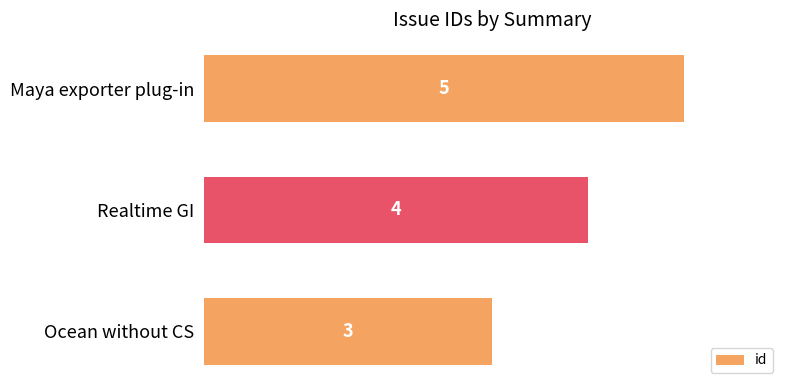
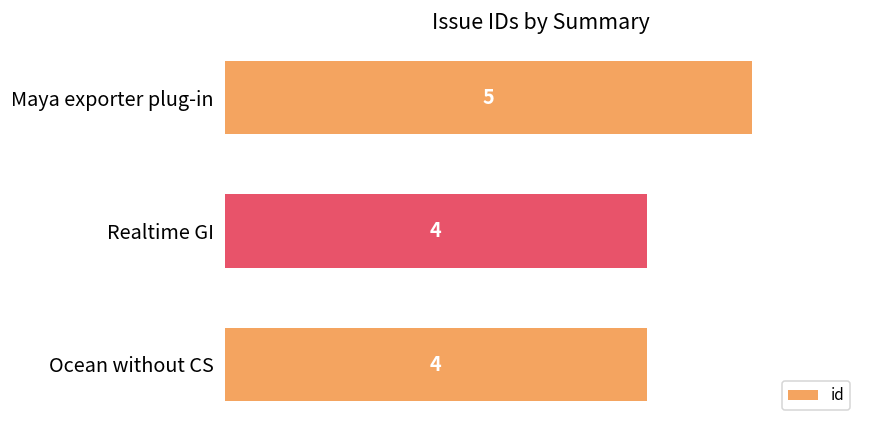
  {
    "Maya exporter plug-in": 5,
    "Realtime GI": 4,
-   "Ocean without CS": 3
+   "Ocean without CS": 4
  }
